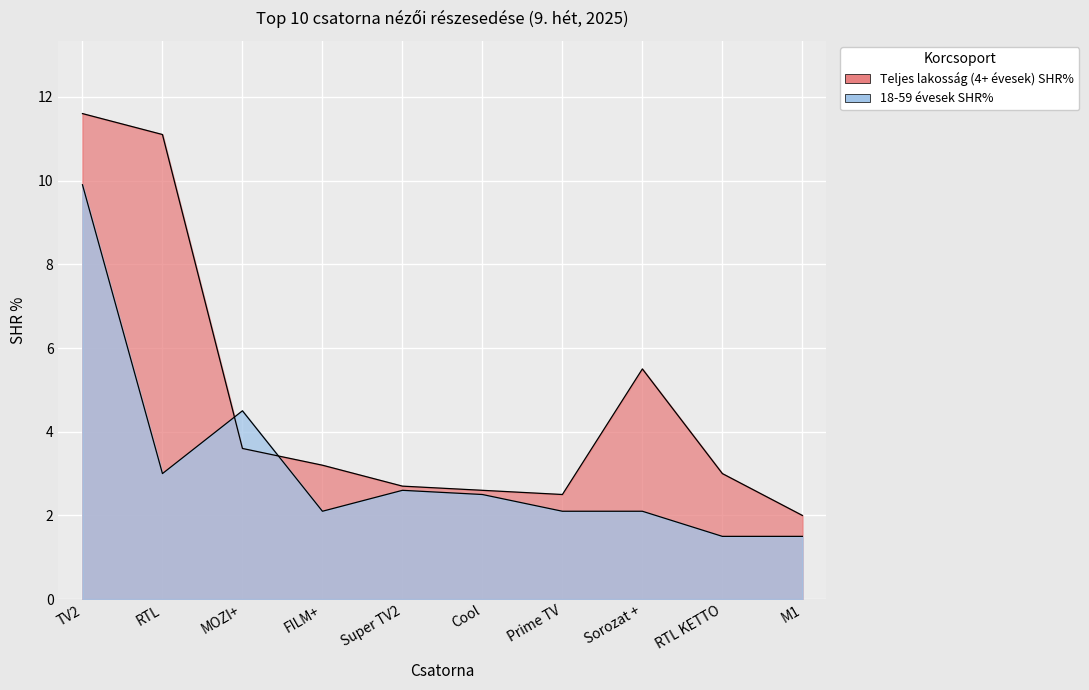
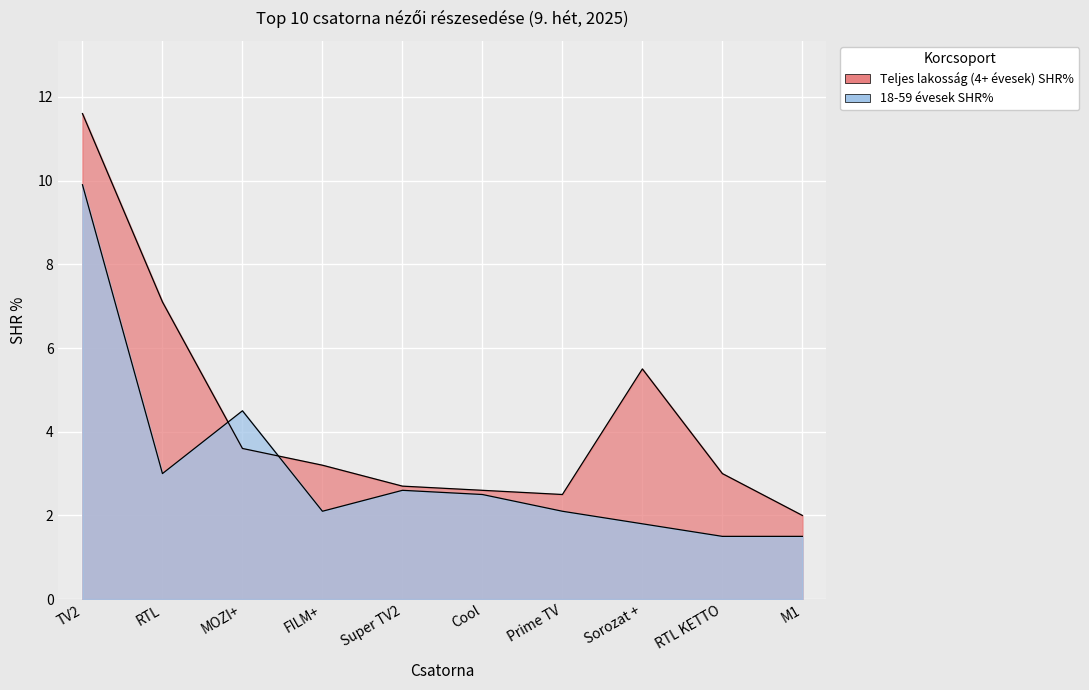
  {
    "Teljes lakosság (4+ évesek) SHR%": {
      "TV2": 11.6,
-     "RTL": 11.1,
+     "RTL": 7.1,
      "MOZI+": 3.6,
      "FILM+": 3.2,
      "Super TV2": 2.7,
      "Cool": 2.6,
      "Prime TV": 2.5,
      "Sorozat +": 5.5,
      "RTL KETTO": 3.0,
      "M1": 2.0
    },
    "18-59 évesek SHR%": {
      "TV2": 9.9,
      "RTL": 3.0,
      "MOZI+": 4.5,
      "FILM+": 2.1,
      "Super TV2": 2.6,
      "Cool": 2.5,
      "Prime TV": 2.1,
-     "Sorozat +": 2.1,
+     "Sorozat +": 1.8,
      "RTL KETTO": 1.5,
      "M1": 1.5
    }
  }
